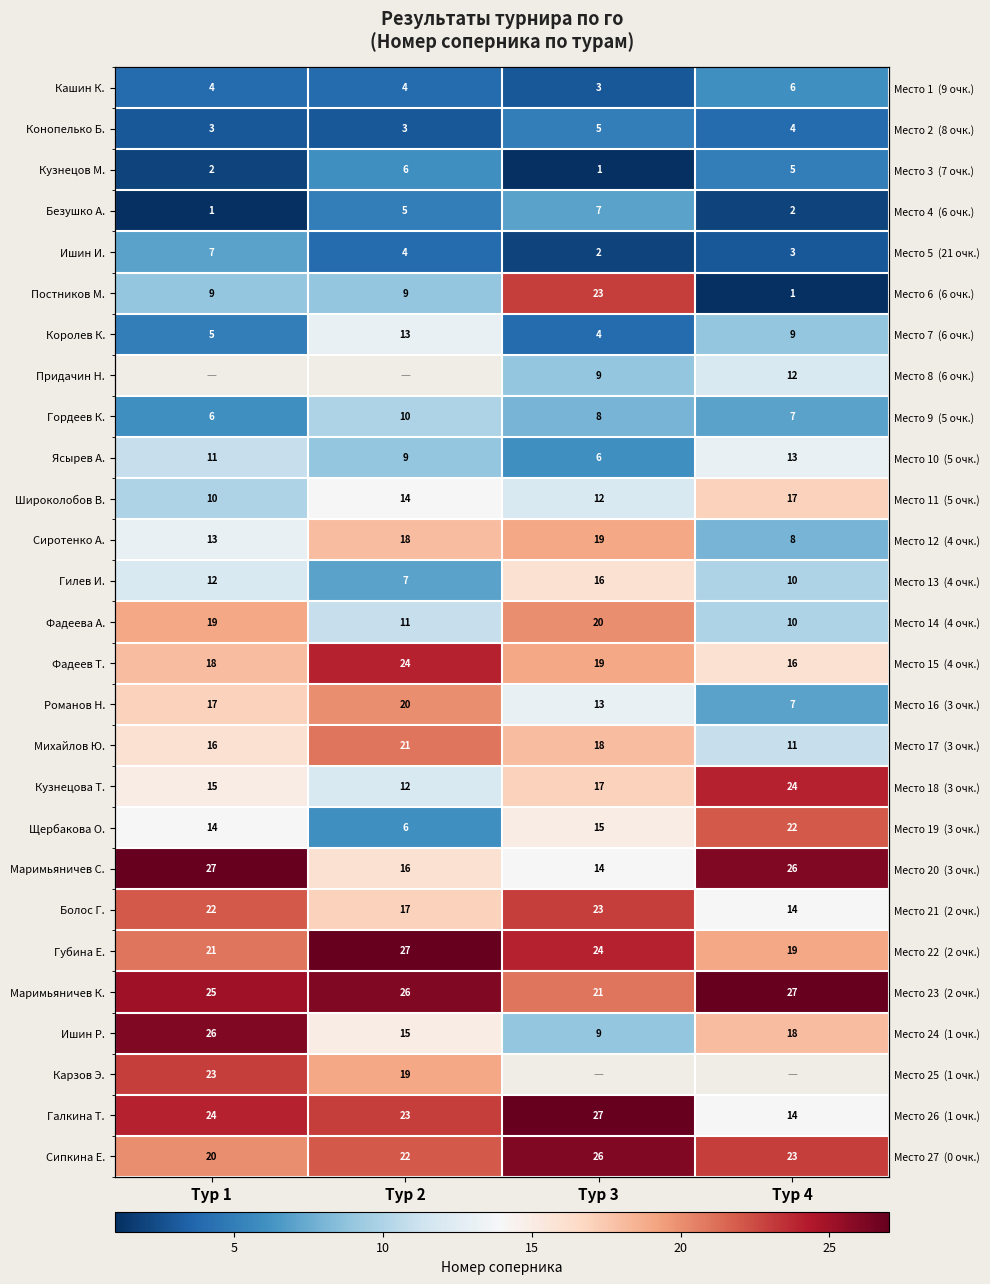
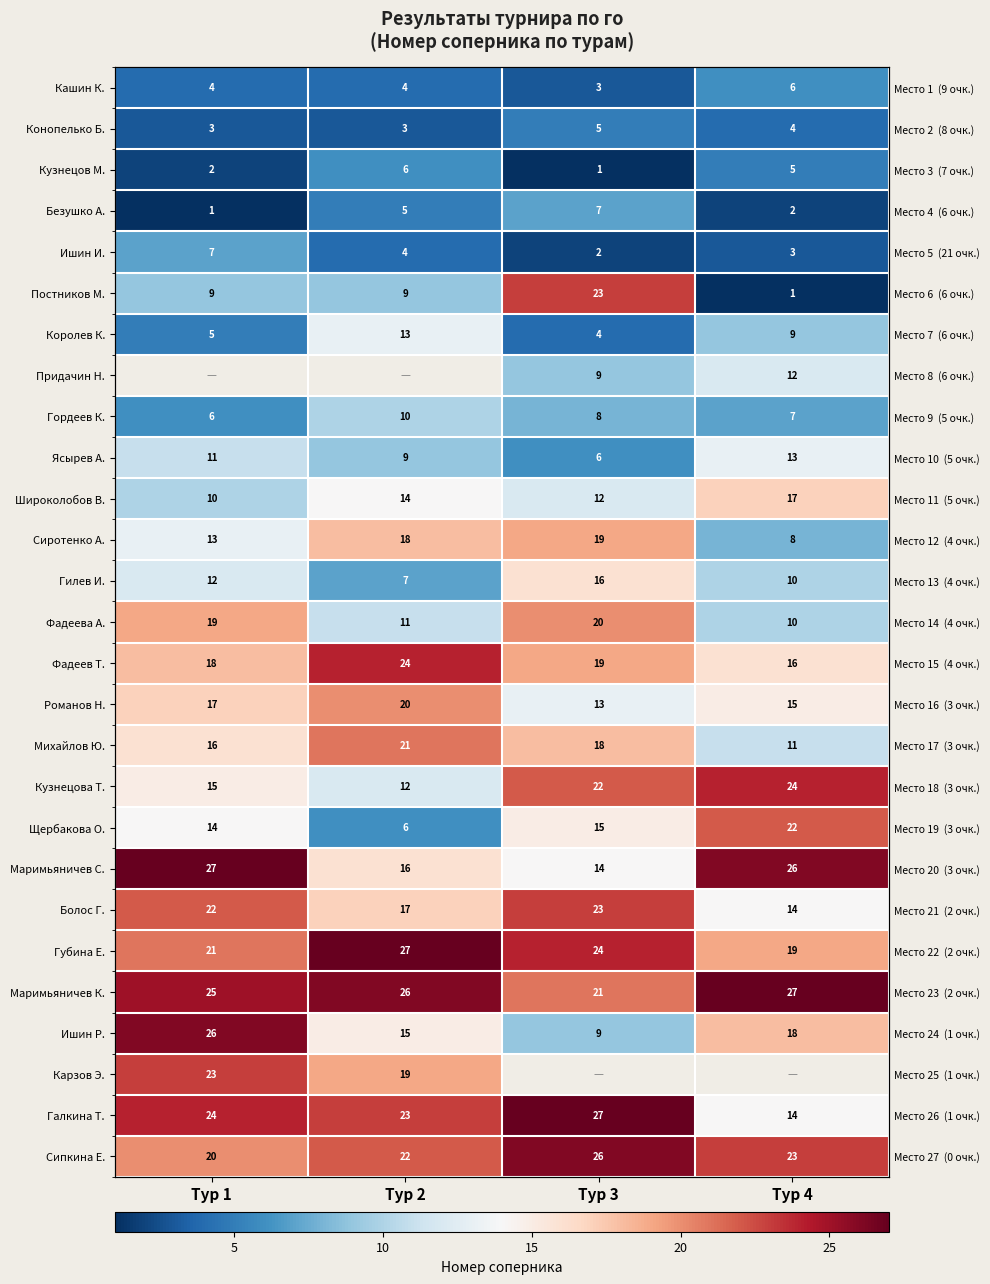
  {
    "Кашин К.": {
      "Тур 1": 4,
      "Тур 2": 4,
      "Тур 3": 3,
      "Тур 4": 6
    },
    "Конопелько Б.": {
      "Тур 1": 3,
      "Тур 2": 3,
      "Тур 3": 5,
      "Тур 4": 4
    },
    "Кузнецов М.": {
      "Тур 1": 2,
      "Тур 2": 6,
      "Тур 3": 1,
      "Тур 4": 5
    },
    "Безушко А.": {
      "Тур 1": 1,
      "Тур 2": 5,
      "Тур 3": 7,
      "Тур 4": 2
    },
    "Ишин И.": {
      "Тур 1": 7,
      "Тур 2": 4,
      "Тур 3": 2,
      "Тур 4": 3
    },
    "Постников М.": {
      "Тур 1": 9,
      "Тур 2": 9,
      "Тур 3": 23,
      "Тур 4": 1
    },
    "Королев К.": {
      "Тур 1": 5,
      "Тур 2": 13,
      "Тур 3": 4,
      "Тур 4": 9
    },
    "Придачин Н.": {
      "Тур 3": 9,
      "Тур 4": 12
    },
    "Гордеев К.": {
      "Тур 1": 6,
      "Тур 2": 10,
      "Тур 3": 8,
      "Тур 4": 7
    },
    "Ясырев А.": {
      "Тур 1": 11,
      "Тур 2": 9,
      "Тур 3": 6,
      "Тур 4": 13
    },
    "Широколобов В.": {
      "Тур 1": 10,
      "Тур 2": 14,
      "Тур 3": 12,
      "Тур 4": 17
    },
    "Сиротенко А.": {
      "Тур 1": 13,
      "Тур 2": 18,
      "Тур 3": 19,
      "Тур 4": 8
    },
    "Гилев И.": {
      "Тур 1": 12,
      "Тур 2": 7,
      "Тур 3": 16,
      "Тур 4": 10
    },
    "Фадеева А.": {
      "Тур 1": 19,
      "Тур 2": 11,
      "Тур 3": 20,
      "Тур 4": 10
    },
    "Фадеев Т.": {
      "Тур 1": 18,
      "Тур 2": 24,
      "Тур 3": 19,
      "Тур 4": 16
    },
    "Романов Н.": {
      "Тур 1": 17,
      "Тур 2": 20,
      "Тур 3": 13,
-     "Тур 4": 7
+     "Тур 4": 15
    },
    "Михайлов Ю.": {
      "Тур 1": 16,
      "Тур 2": 21,
      "Тур 3": 18,
      "Тур 4": 11
    },
    "Кузнецова Т.": {
      "Тур 1": 15,
      "Тур 2": 12,
-     "Тур 3": 17,
+     "Тур 3": 22,
      "Тур 4": 24
    },
    "Щербакова О.": {
      "Тур 1": 14,
      "Тур 2": 6,
      "Тур 3": 15,
      "Тур 4": 22
    },
    "Маримьяничев С.": {
      "Тур 1": 27,
      "Тур 2": 16,
      "Тур 3": 14,
      "Тур 4": 26
    },
    "Болос Г.": {
      "Тур 1": 22,
      "Тур 2": 17,
      "Тур 3": 23,
      "Тур 4": 14
    },
    "Губина Е.": {
      "Тур 1": 21,
      "Тур 2": 27,
      "Тур 3": 24,
      "Тур 4": 19
    },
    "Маримьяничев К.": {
      "Тур 1": 25,
      "Тур 2": 26,
      "Тур 3": 21,
      "Тур 4": 27
    },
    "Ишин Р.": {
      "Тур 1": 26,
      "Тур 2": 15,
      "Тур 3": 9,
      "Тур 4": 18
    },
    "Карзов Э.": {
      "Тур 1": 23,
      "Тур 2": 19
    },
    "Галкина Т.": {
      "Тур 1": 24,
      "Тур 2": 23,
      "Тур 3": 27,
      "Тур 4": 14
    },
    "Сипкина Е.": {
      "Тур 1": 20,
      "Тур 2": 22,
      "Тур 3": 26,
      "Тур 4": 23
    }
  }
